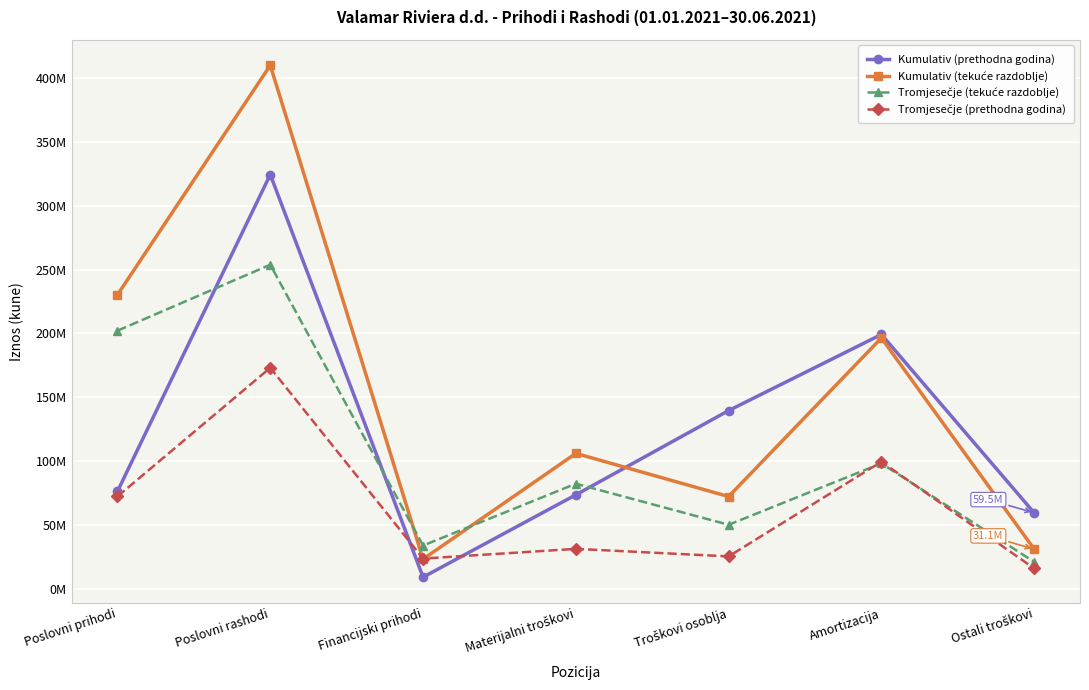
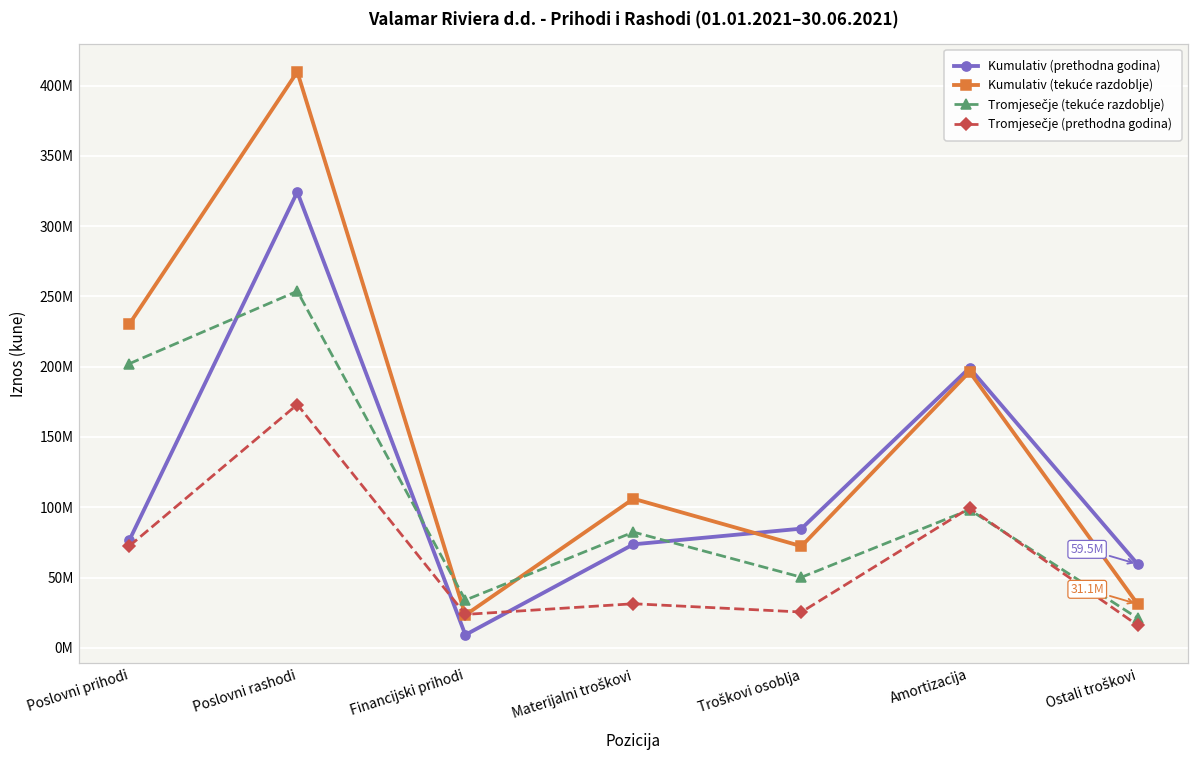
  {
    "Kumulativ (prethodna godina)": {
      "Poslovni prihodi": 76000000,
      "Poslovni rashodi": 324000000,
      "Financijski prihodi": 9000000,
      "Materijalni troškovi": 74000000,
-     "Troškovi osoblja": 140000000,
+     "Troškovi osoblja": 85000000,
      "Amortizacija": 199000000
    },
    "Tromjesečje (tekuće razdoblje)": {
      "Poslovni prihodi": 202000000,
      "Poslovni rashodi": 254000000,
      "Financijski prihodi": 34000000,
      "Materijalni troškovi": 82000000,
      "Troškovi osoblja": 50000000,
      "Ostali troškovi": 21000000
    }
  }
